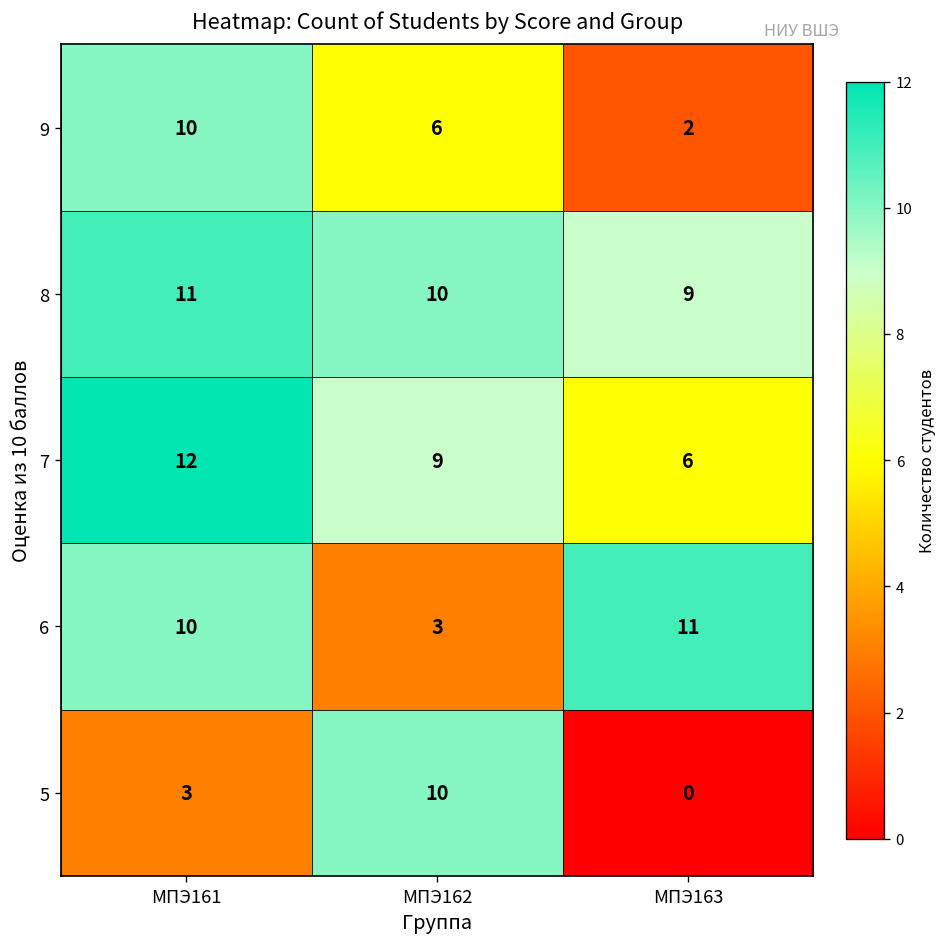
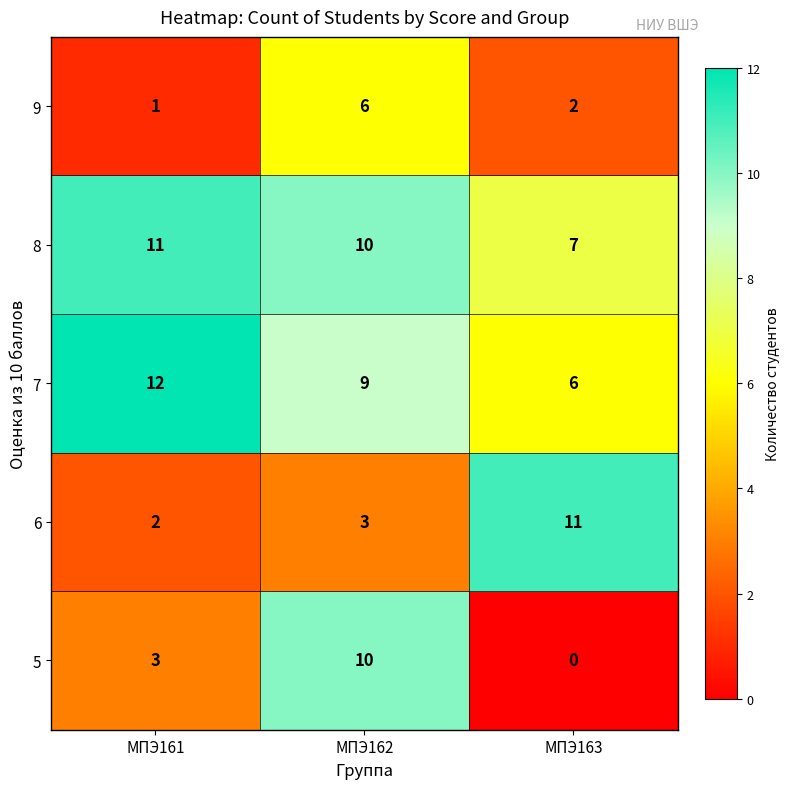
  {
    "9": {
-     "МПЭ161": 10,
+     "МПЭ161": 1,
      "МПЭ162": 6,
      "МПЭ163": 2
    },
    "8": {
      "МПЭ161": 11,
      "МПЭ162": 10,
-     "МПЭ163": 9
+     "МПЭ163": 7
    },
    "7": {
      "МПЭ161": 12,
      "МПЭ162": 9,
      "МПЭ163": 6
    },
    "6": {
-     "МПЭ161": 10,
+     "МПЭ161": 2,
      "МПЭ162": 3,
      "МПЭ163": 11
    },
    "5": {
      "МПЭ161": 3,
      "МПЭ162": 10,
      "МПЭ163": 0
    }
  }
